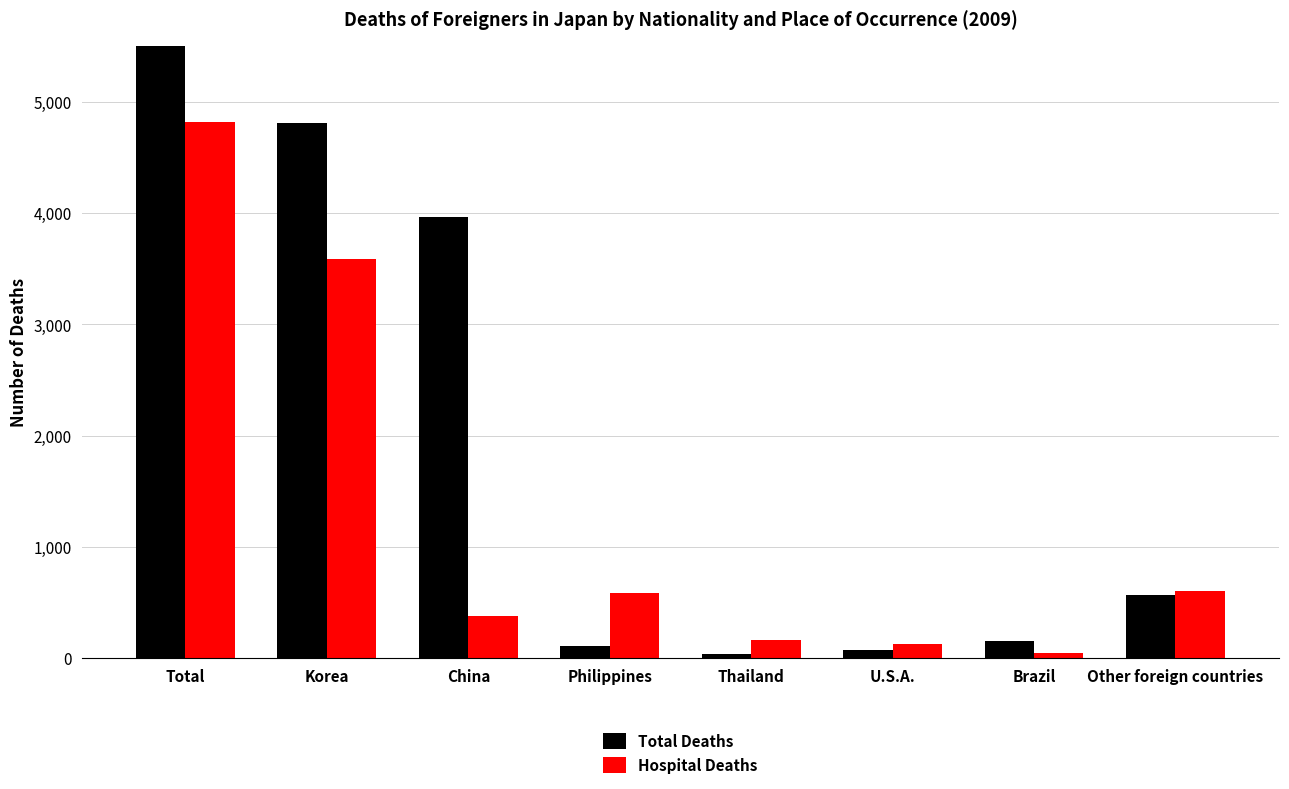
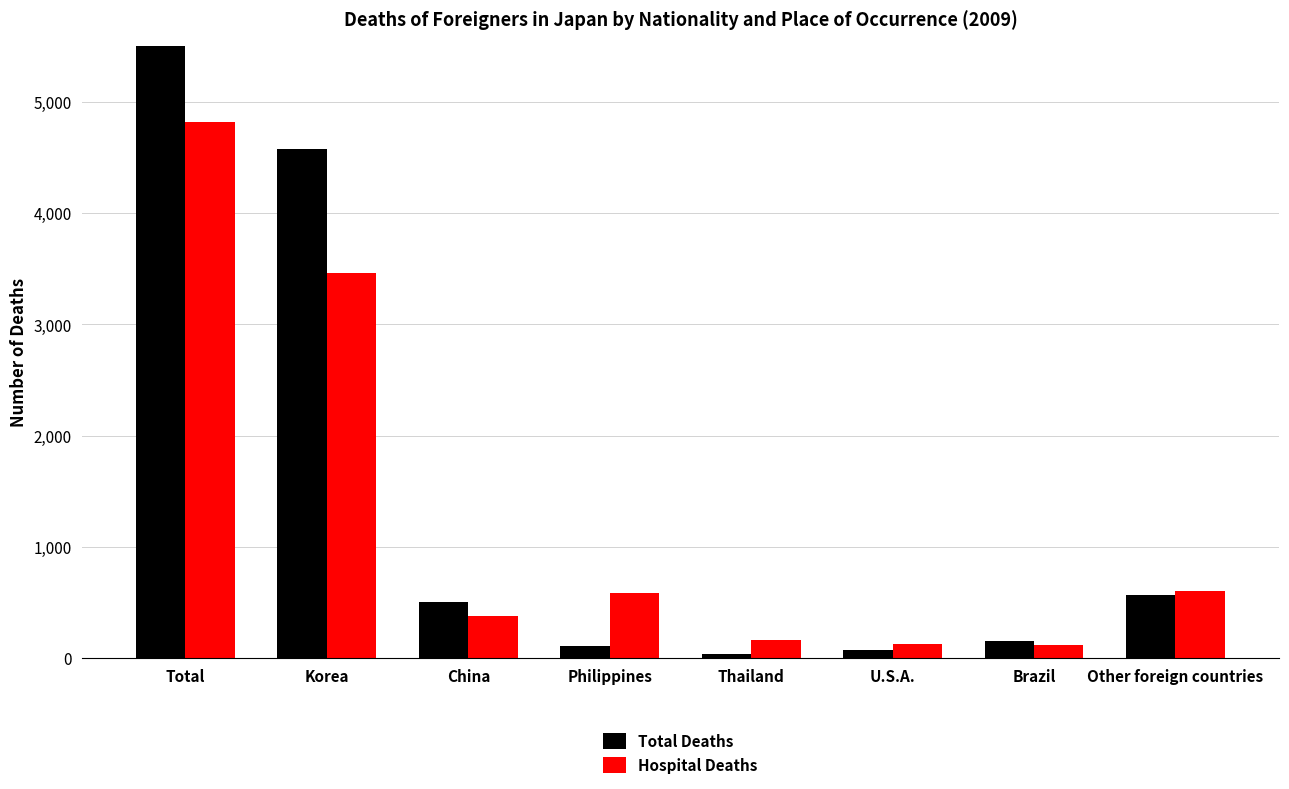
  {
    "Total Deaths": {
-     "Korea": "4,810",
-     "China": "3,960",
+     "Korea": "4,580",
+     "China": "510",
      "Philippines": "110",
      "Thailand": "40",
      "U.S.A.": "80",
      "Brazil": "160",
      "Other foreign countries": "570"
    },
    "Hospital Deaths": {
      "Total": "4,820",
-     "Korea": "3,590",
+     "Korea": "3,460",
      "China": "380",
      "Philippines": "590",
      "Thailand": "160",
      "U.S.A.": "130",
-     "Brazil": "40",
+     "Brazil": "120",
      "Other foreign countries": "610"
    }
  }
